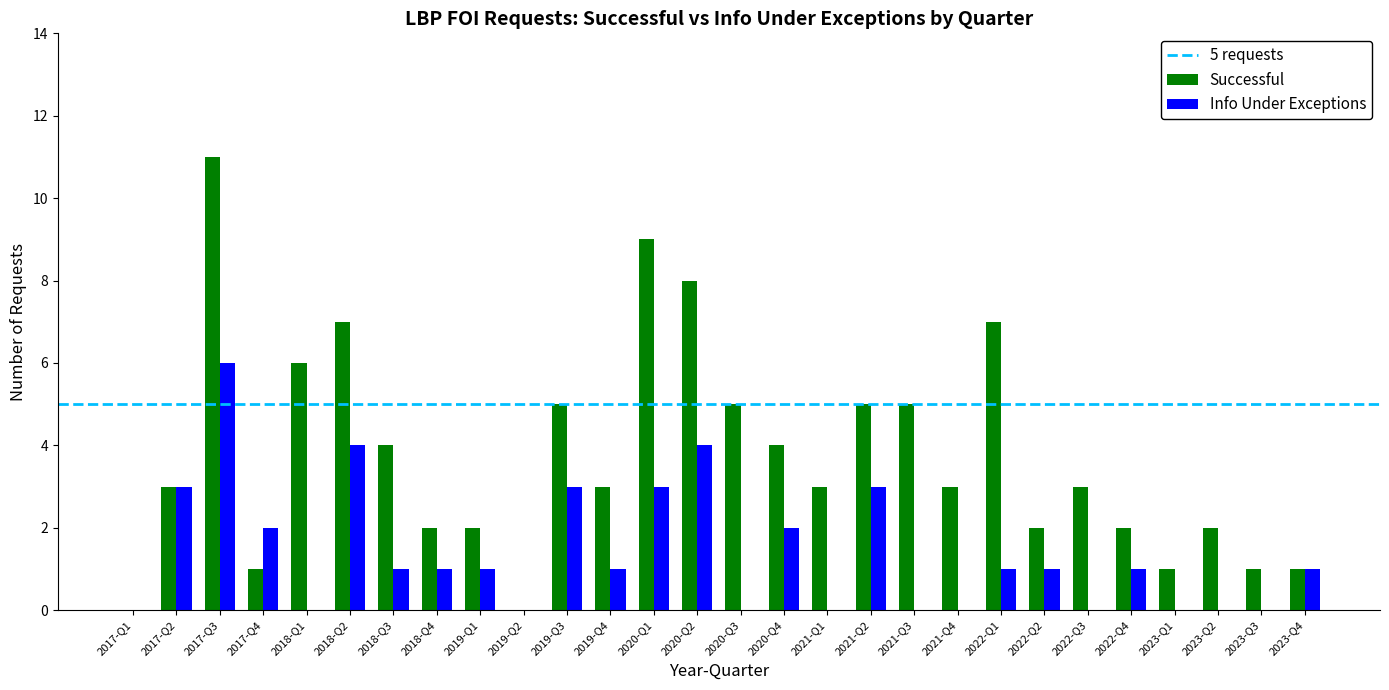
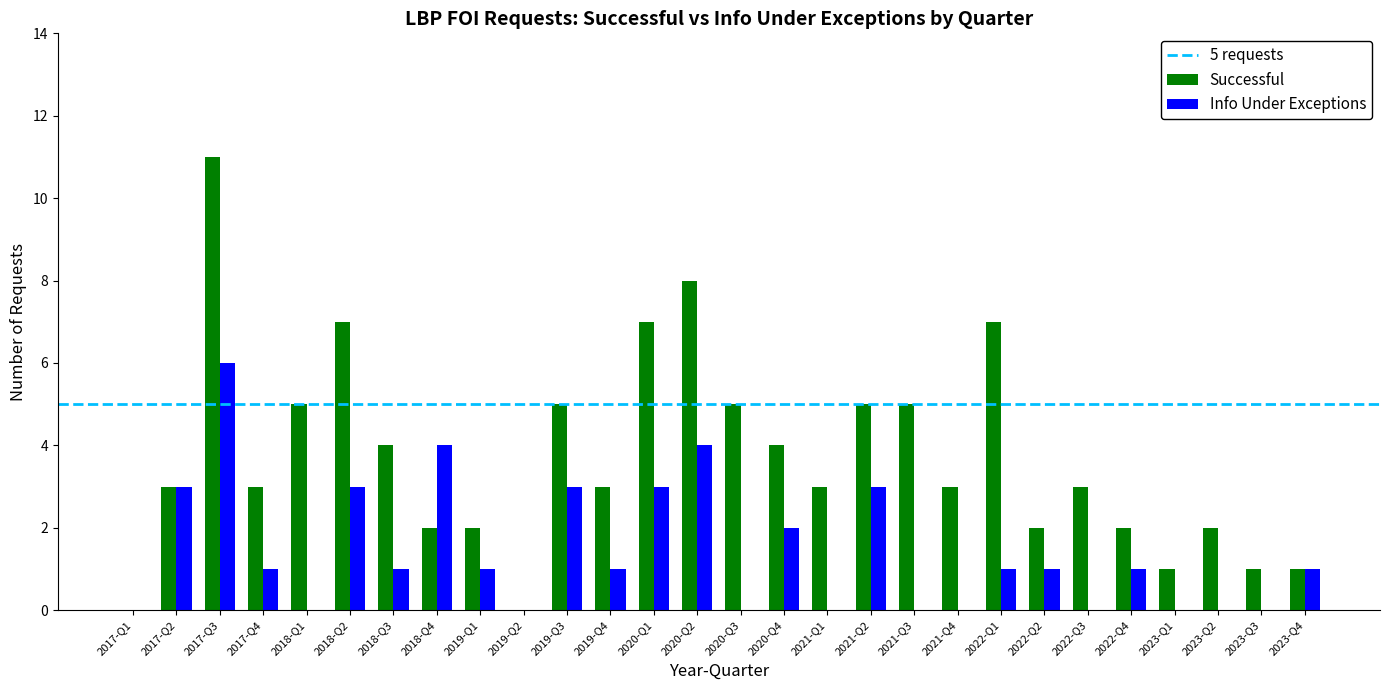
  {
    "Successful": {
      "2017-Q1": 0,
      "2017-Q2": 3,
      "2017-Q3": 11,
-     "2017-Q4": 1,
-     "2018-Q1": 6,
+     "2017-Q4": 3,
+     "2018-Q1": 5,
      "2018-Q2": 7,
      "2018-Q3": 4,
      "2018-Q4": 2,
      "2019-Q1": 2,
      "2019-Q2": 0,
      "2019-Q3": 5,
      "2019-Q4": 3,
-     "2020-Q1": 9,
+     "2020-Q1": 7,
      "2020-Q2": 8,
      "2020-Q3": 5,
      "2020-Q4": 4,
      "2021-Q1": 3,
      "2021-Q2": 5,
      "2021-Q3": 5,
      "2021-Q4": 3,
      "2022-Q1": 7,
      "2022-Q2": 2,
      "2022-Q3": 3,
      "2022-Q4": 2,
      "2023-Q1": 1,
      "2023-Q2": 2,
      "2023-Q3": 1,
      "2023-Q4": 1
    },
    "Info Under Exceptions": {
      "2017-Q1": 0,
      "2017-Q2": 3,
      "2017-Q3": 6,
-     "2017-Q4": 2,
+     "2017-Q4": 1,
      "2018-Q1": 0,
-     "2018-Q2": 4,
+     "2018-Q2": 3,
      "2018-Q3": 1,
-     "2018-Q4": 1,
+     "2018-Q4": 4,
      "2019-Q1": 1,
      "2019-Q2": 0,
      "2019-Q3": 3,
      "2019-Q4": 1,
      "2020-Q1": 3,
      "2020-Q2": 4,
      "2020-Q3": 0,
      "2020-Q4": 2,
      "2021-Q1": 0,
      "2021-Q2": 3,
      "2021-Q3": 0,
      "2021-Q4": 0,
      "2022-Q1": 1,
      "2022-Q2": 1,
      "2022-Q3": 0,
      "2022-Q4": 1,
      "2023-Q1": 0,
      "2023-Q2": 0,
      "2023-Q3": 0,
      "2023-Q4": 1
    }
  }
